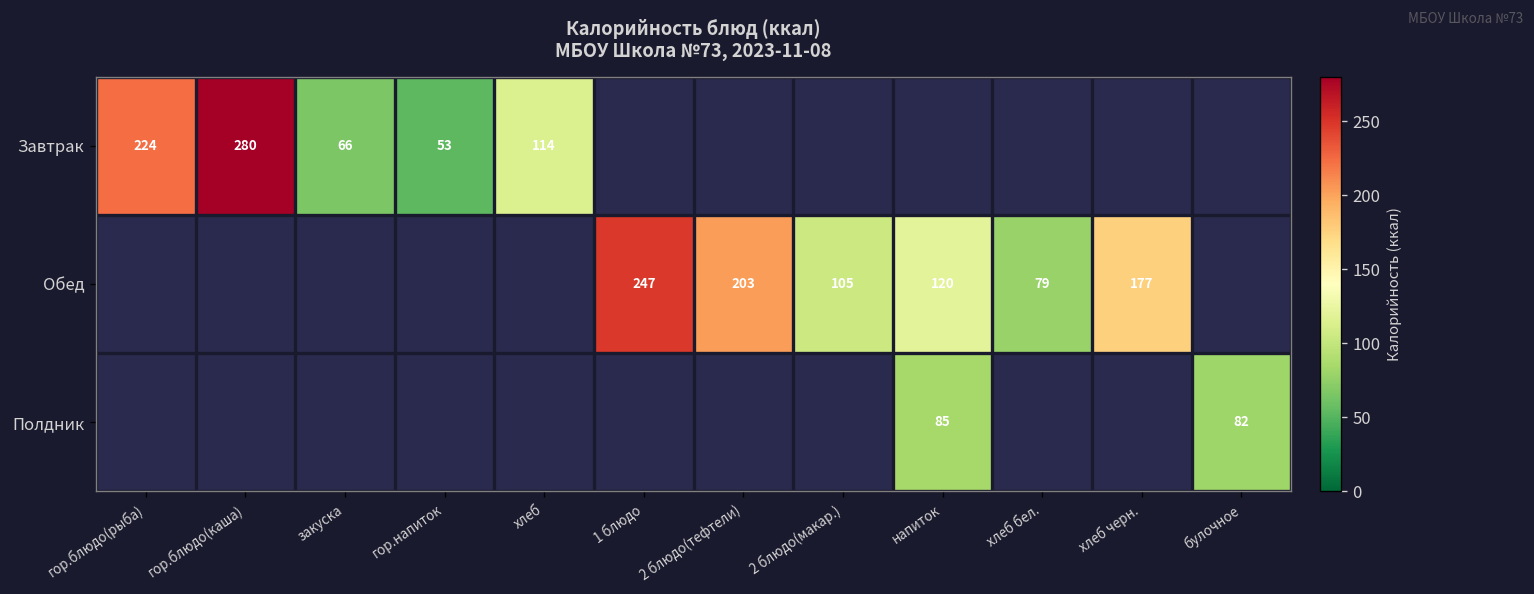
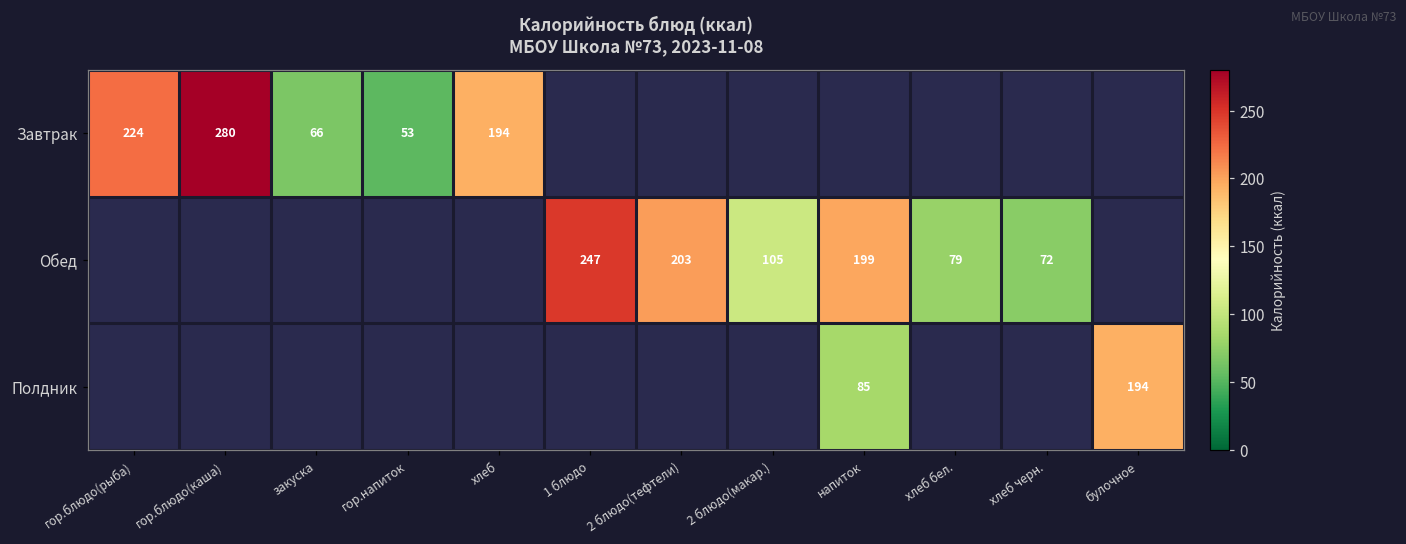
  {
    "Завтрак": {
      "гор.блюдо(рыба)": 224,
      "гор.блюдо(каша)": 280,
      "закуска": 66,
      "гор.напиток": 53,
-     "хлеб": 114
+     "хлеб": 194
    },
    "Обед": {
      "1 блюдо": 247,
      "2 блюдо(тефтели)": 203,
      "2 блюдо(макар.)": 105,
-     "напиток": 120,
+     "напиток": 199,
      "хлеб бел.": 79,
-     "хлеб черн.": 177
+     "хлеб черн.": 72
    },
    "Полдник": {
      "напиток": 85,
-     "булочное": 82
+     "булочное": 194
    }
  }
